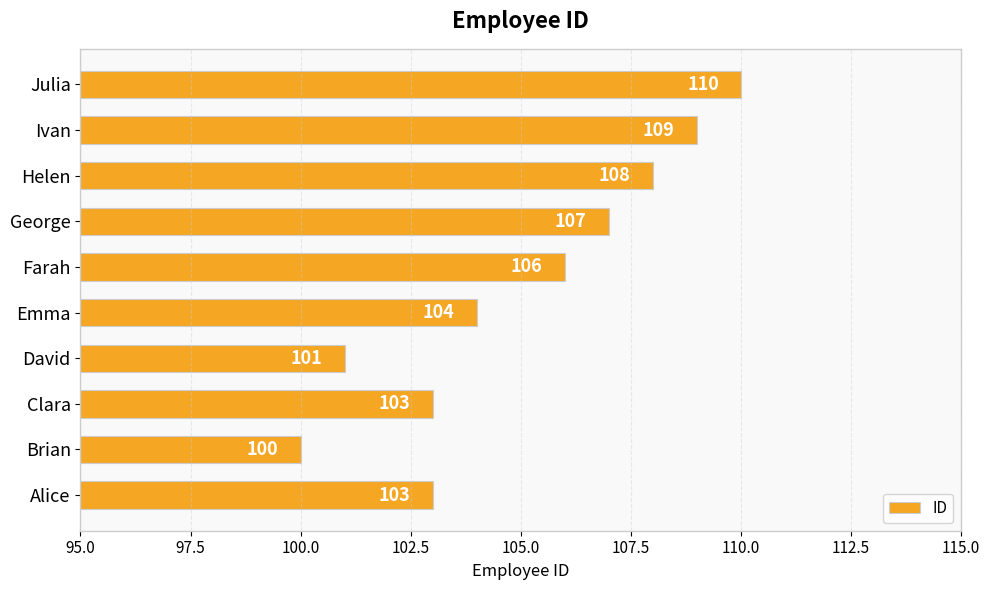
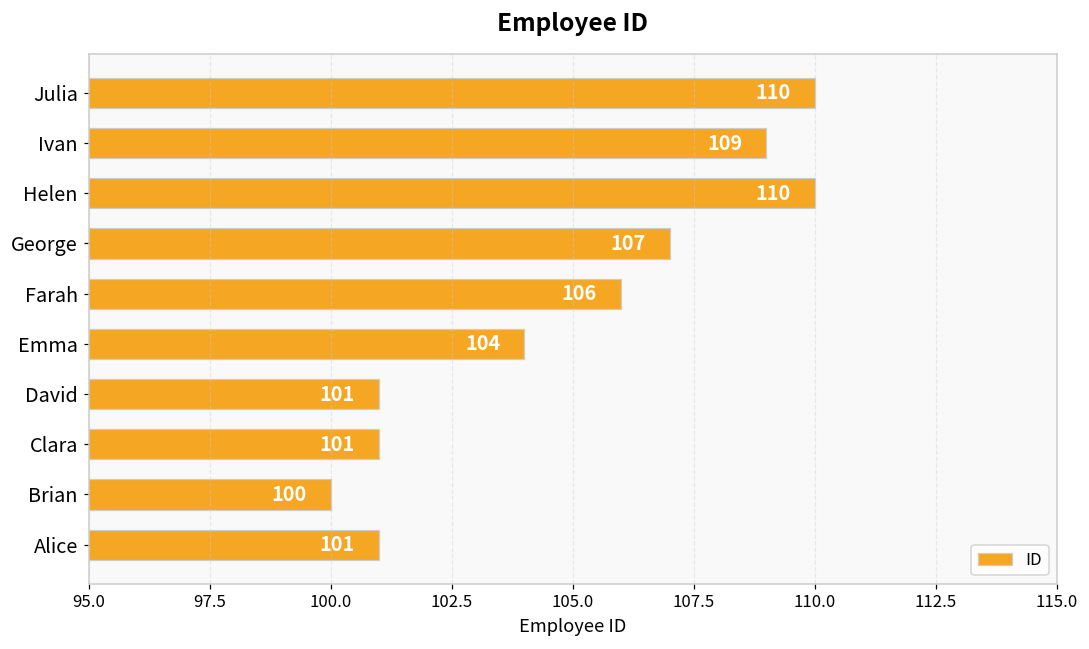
  {
    "Julia": 110,
    "Ivan": 109,
-   "Helen": 108,
+   "Helen": 110,
    "George": 107,
    "Farah": 106,
    "Emma": 104,
    "David": 101,
-   "Clara": 103,
+   "Clara": 101,
    "Brian": 100,
-   "Alice": 103
+   "Alice": 101
  }
